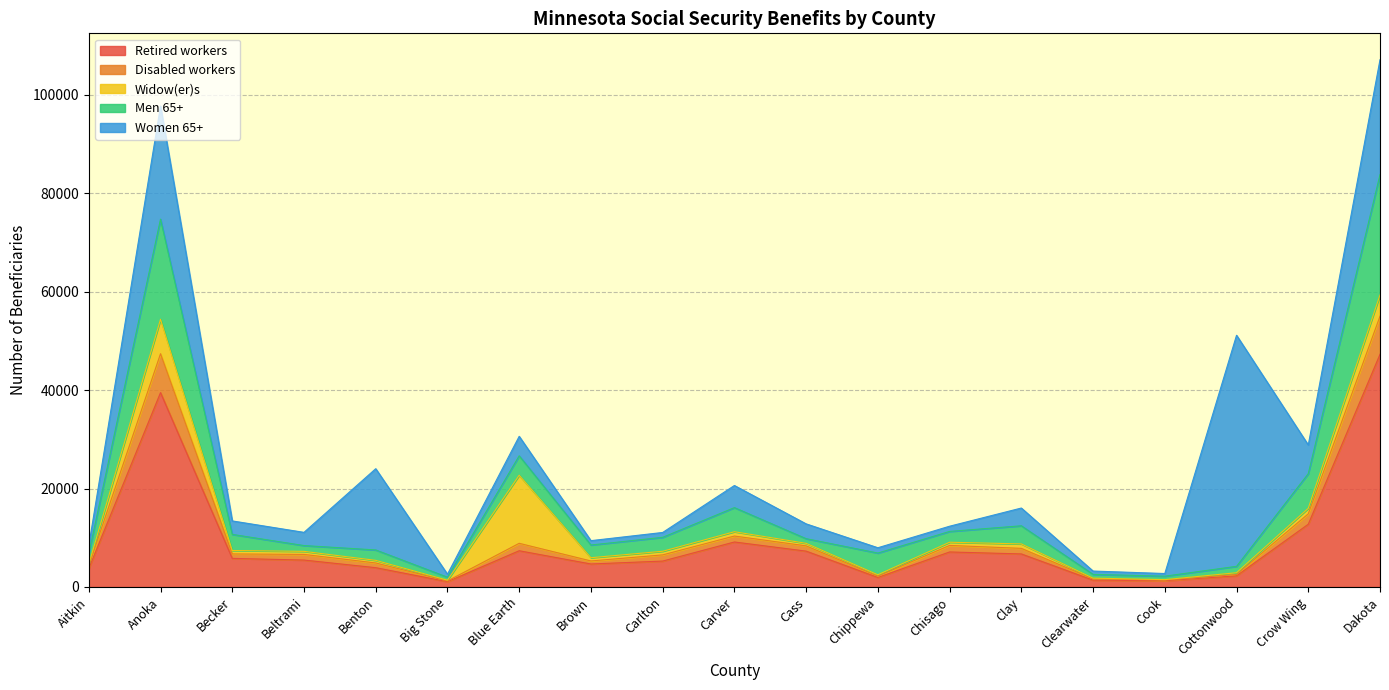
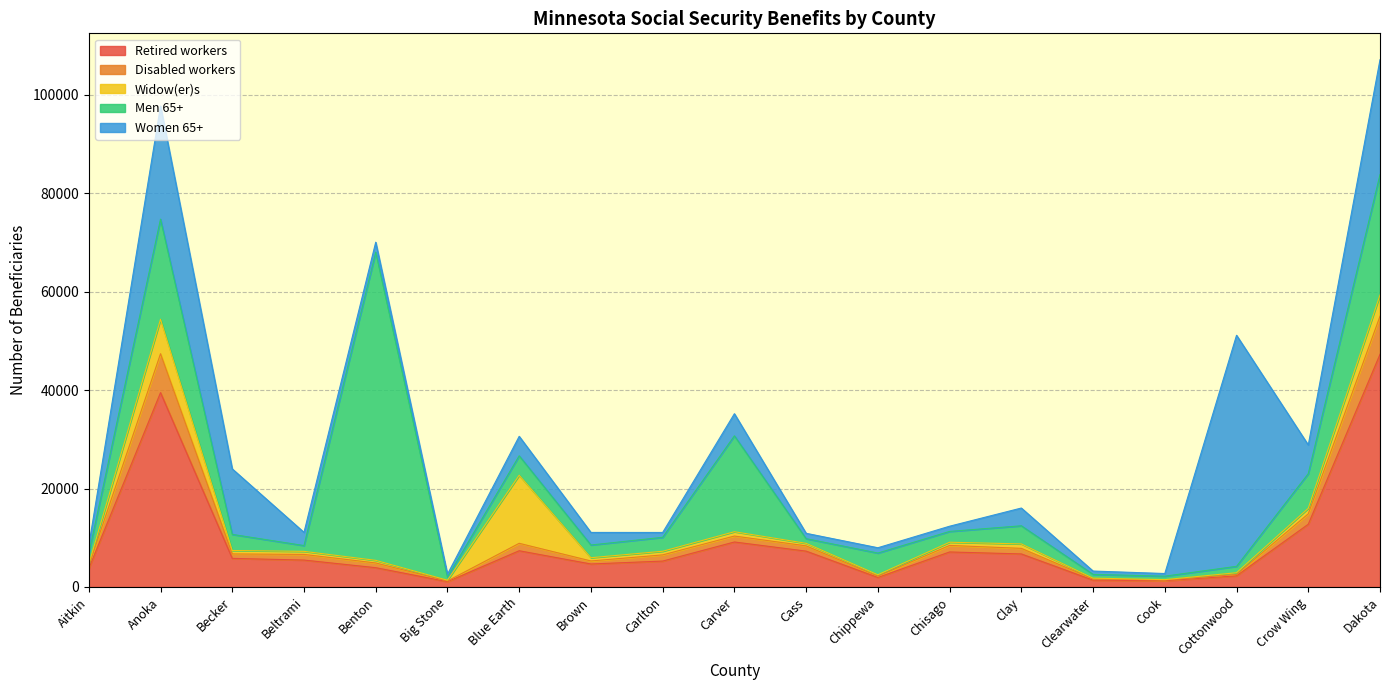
  {
    "Widow(er)s": {
      "Anoka": 7000,
      "Becker": 1000,
      "Beltrami": 1000,
      "Benton": 1000,
      "Blue Earth": 14000,
      "Brown": 1000,
      "Carlton": 1000,
      "Carver": 1000,
      "Cass": 1000,
      "Chisago": 1000,
      "Clay": 1000,
      "Crow Wing": 1000,
      "Dakota": 4000
    },
    "Men 65+": {
      "Aitkin": 2000,
      "Anoka": 20000,
      "Becker": 3000,
      "Beltrami": 1000,
-     "Benton": 2000,
+     "Benton": 63000,
      "Big Stone": 1000,
      "Blue Earth": 4000,
      "Brown": 3000,
      "Carlton": 3000,
-     "Carver": 5000,
+     "Carver": 19000,
      "Cass": 1000,
      "Chippewa": 4000,
      "Chisago": 2000,
      "Clay": 4000,
      "Clearwater": 1000,
      "Cook": 1000,
      "Cottonwood": 1000,
      "Crow Wing": 7000,
      "Dakota": 24000
    },
    "Women 65+": {
      "Aitkin": 2000,
-     "Becker": 3000,
+     "Becker": 13000,
      "Beltrami": 3000,
-     "Benton": 16000,
+     "Benton": 2000,
      "Big Stone": 1000,
      "Blue Earth": 4000,
-     "Brown": 1000,
+     "Brown": 3000,
      "Carlton": 1000,
      "Carver": 4000,
-     "Cass": 3000,
+     "Cass": 1000,
      "Chippewa": 1000,
      "Chisago": 1000,
      "Clay": 4000,
      "Clearwater": 1000,
      "Cook": 1000,
      "Cottonwood": 47000,
      "Crow Wing": 6000,
      "Dakota": 23000
    }
  }
